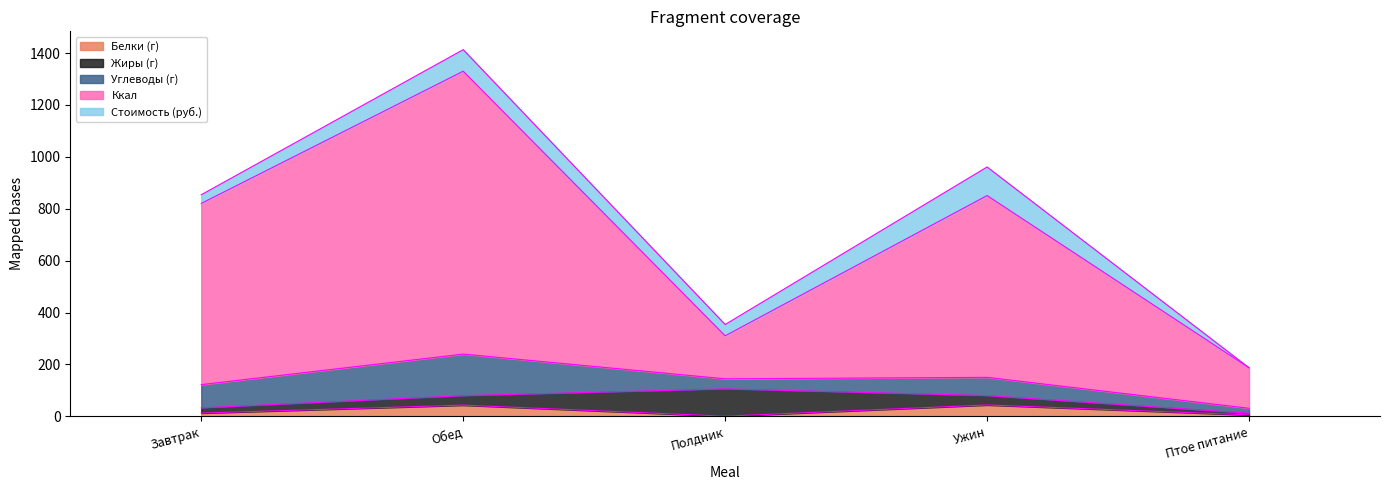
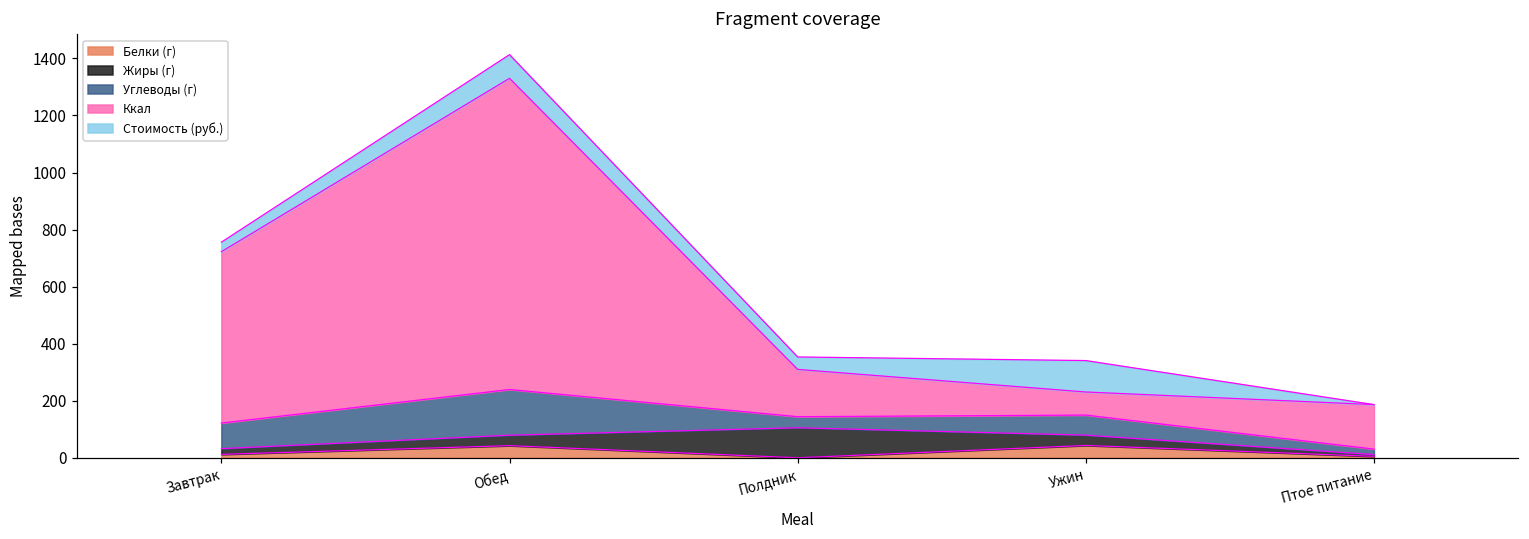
  {
    "Белки (г)": {
      "Завтрак": 10,
      "Обед": 40,
      "Полдник": 0,
      "Ужин": 40
    },
    "Жиры (г)": {
      "Завтрак": 20,
      "Обед": 40,
      "Полдник": 110,
      "Ужин": 40
    },
    "Углеводы (г)": {
      "Завтрак": 90,
      "Обед": 160,
      "Полдник": 40,
      "Ужин": 70,
      "Птое питание": 20
    },
    "Ккал": {
-     "Завтрак": 700,
+     "Завтрак": 600,
      "Обед": 1090,
      "Полдник": 170,
-     "Ужин": 700
+     "Ужин": 80
    },
    "Стоимость (руб.)": {
      "Завтрак": 30,
      "Обед": 80,
      "Полдник": 40,
      "Ужин": 110
    }
  }
